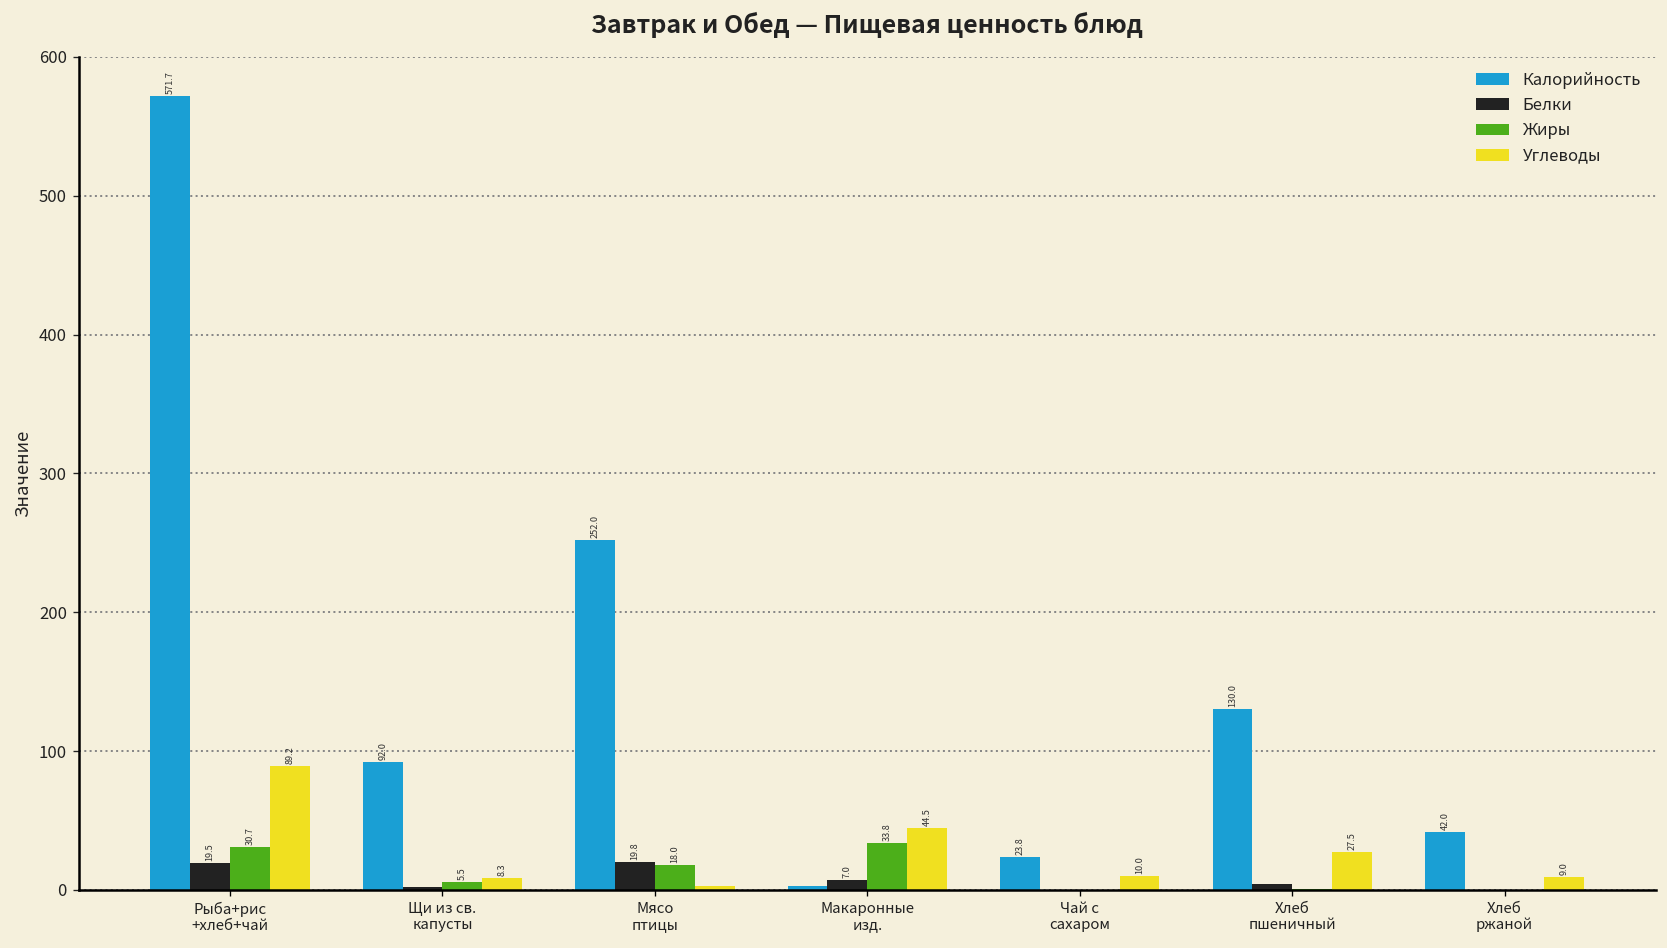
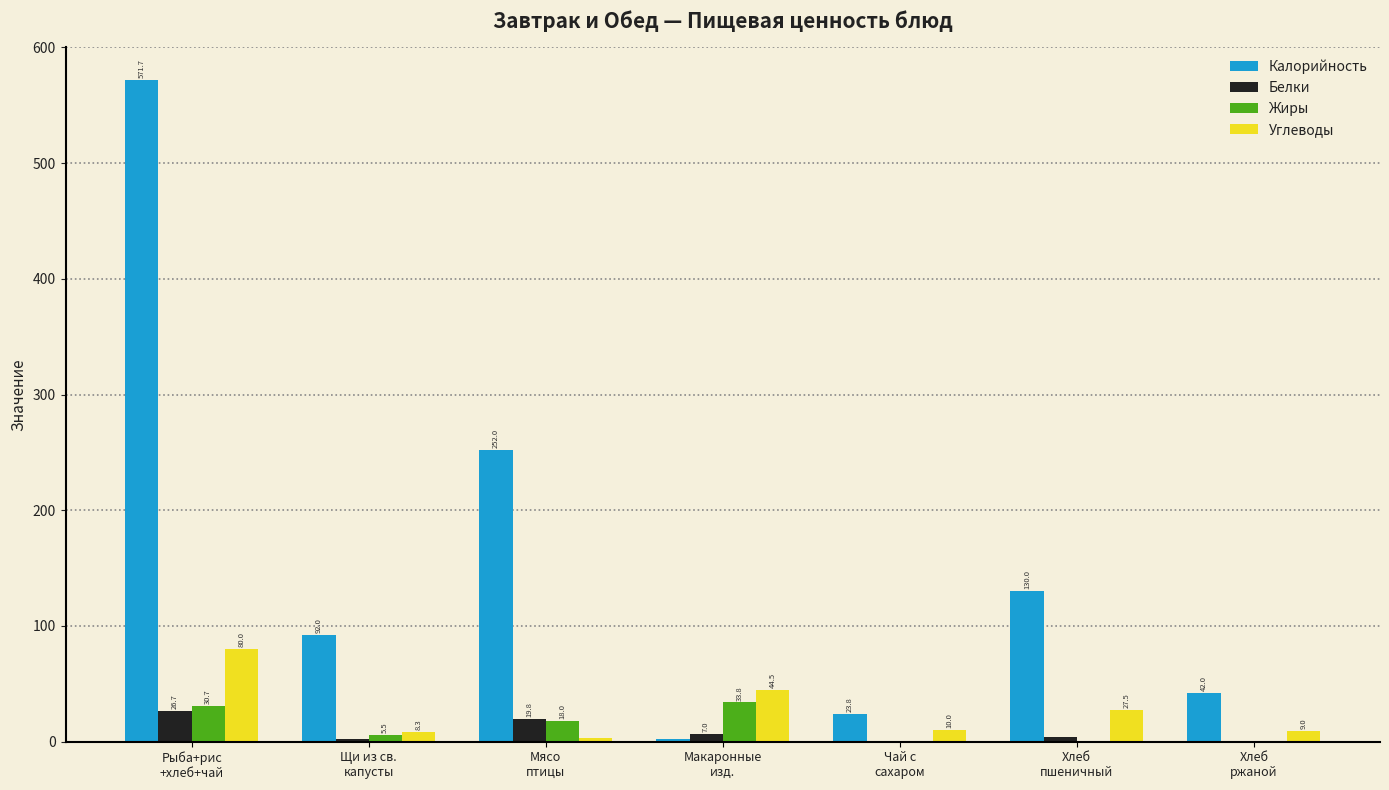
  {
    "Калорийность": {
      "Рыба+рис +хлеб+чай": 571.7,
      "Щи из св. капусты": 92.0,
      "Мясо птицы": 252.0,
      "Чай с сахаром": 23.8,
      "Хлеб пшеничный": 130.0,
      "Хлеб ржаной": 42.0
    },
    "Белки": {
-     "Рыба+рис +хлеб+чай": 19.5,
+     "Рыба+рис +хлеб+чай": 26.7,
      "Мясо птицы": 19.8,
      "Макаронные изд.": 7.0
    },
    "Жиры": {
      "Рыба+рис +хлеб+чай": 30.7,
      "Щи из св. капусты": 5.5,
      "Мясо птицы": 18.0,
      "Макаронные изд.": 33.8
    },
    "Углеводы": {
-     "Рыба+рис +хлеб+чай": 89.2,
+     "Рыба+рис +хлеб+чай": 80.0,
      "Щи из св. капусты": 8.3,
      "Макаронные изд.": 44.5,
      "Чай с сахаром": 10.0,
      "Хлеб пшеничный": 27.5,
      "Хлеб ржаной": 9.0
    }
  }
